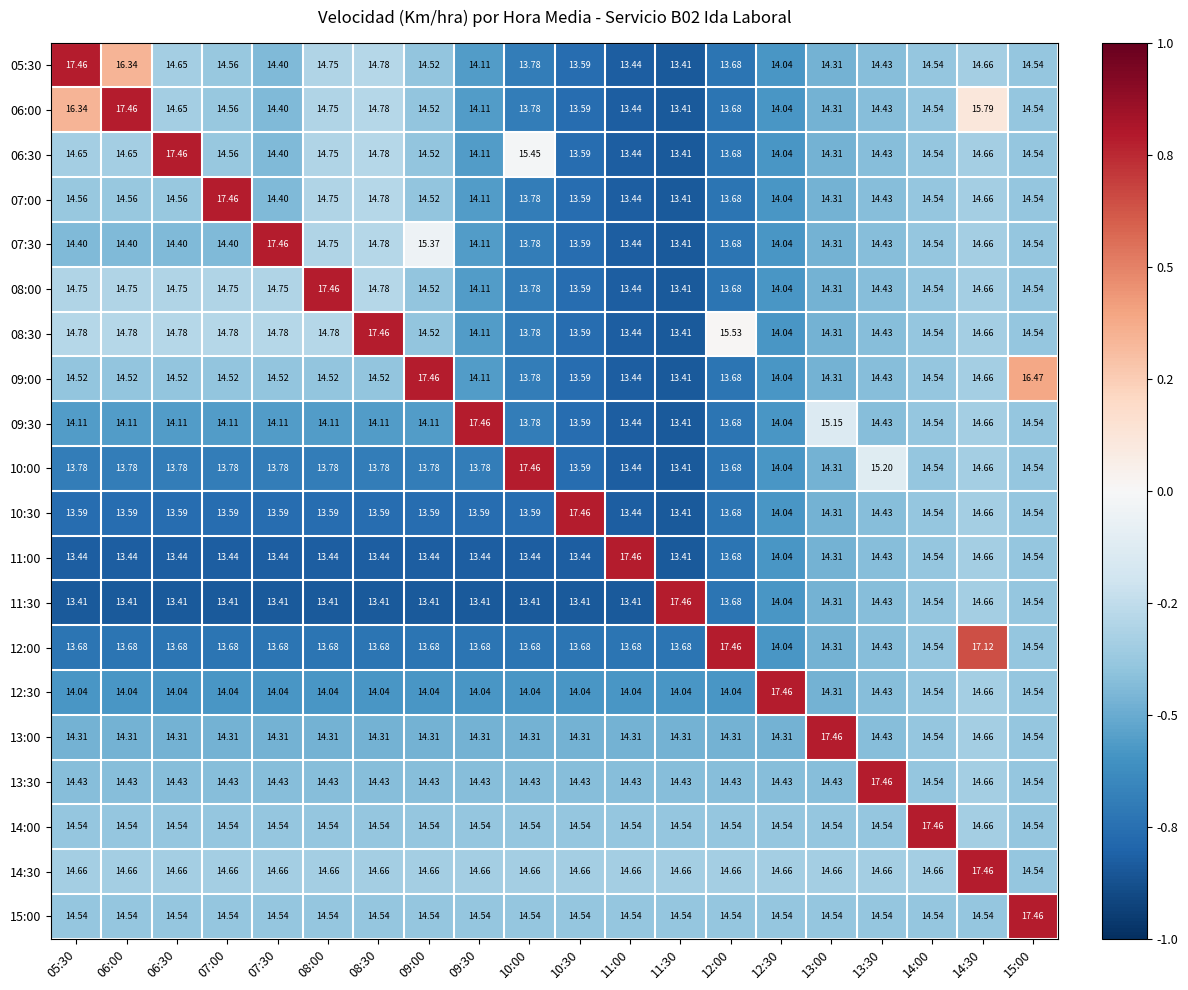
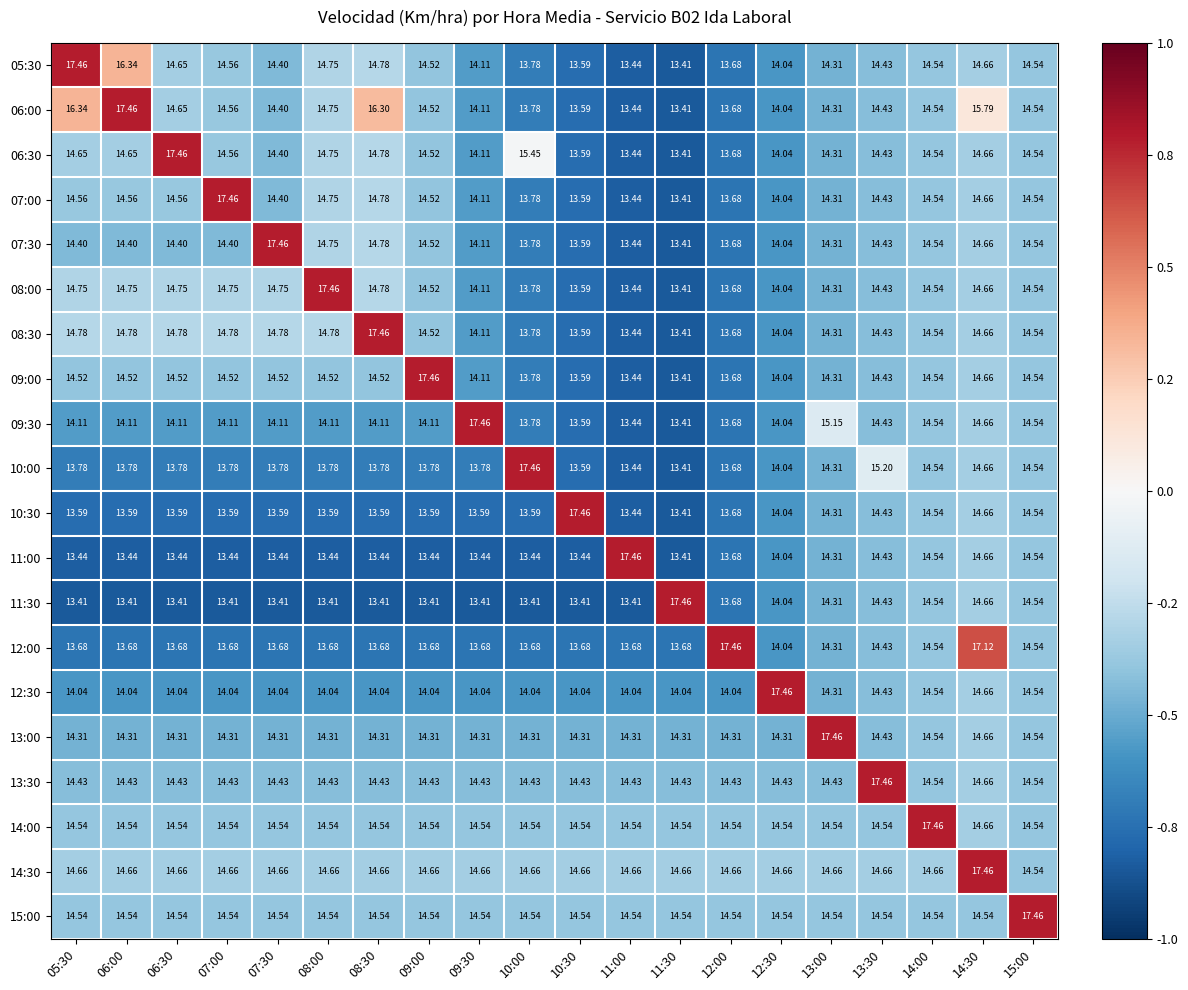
  {
    "06:00": {
      "05:30": 16.34,
      "06:00": 17.46,
      "06:30": 14.65,
      "07:00": 14.56,
      "07:30": 14.40,
      "08:00": 14.75,
-     "08:30": 14.78,
+     "08:30": 16.30,
      "09:00": 14.52,
      "09:30": 14.11,
      "10:00": 13.78,
      "10:30": 13.59,
      "11:00": 13.44,
      "11:30": 13.41,
      "12:00": 13.68,
      "12:30": 14.04,
      "13:00": 14.31,
      "13:30": 14.43,
      "14:00": 14.54,
      "14:30": 15.79,
      "15:00": 14.54
    },
    "07:30": {
      "05:30": 14.40,
      "06:00": 14.40,
      "06:30": 14.40,
      "07:00": 14.40,
      "07:30": 17.46,
      "08:00": 14.75,
      "08:30": 14.78,
-     "09:00": 15.37,
+     "09:00": 14.52,
      "09:30": 14.11,
      "10:00": 13.78,
      "10:30": 13.59,
      "11:00": 13.44,
      "11:30": 13.41,
      "12:00": 13.68,
      "12:30": 14.04,
      "13:00": 14.31,
      "13:30": 14.43,
      "14:00": 14.54,
      "14:30": 14.66,
      "15:00": 14.54
    },
    "08:30": {
      "05:30": 14.78,
      "06:00": 14.78,
      "06:30": 14.78,
      "07:00": 14.78,
      "07:30": 14.78,
      "08:00": 14.78,
      "08:30": 17.46,
      "09:00": 14.52,
      "09:30": 14.11,
      "10:00": 13.78,
      "10:30": 13.59,
      "11:00": 13.44,
      "11:30": 13.41,
-     "12:00": 15.53,
+     "12:00": 13.68,
      "12:30": 14.04,
      "13:00": 14.31,
      "13:30": 14.43,
      "14:00": 14.54,
      "14:30": 14.66,
      "15:00": 14.54
    },
    "09:00": {
      "05:30": 14.52,
      "06:00": 14.52,
      "06:30": 14.52,
      "07:00": 14.52,
      "07:30": 14.52,
      "08:00": 14.52,
      "08:30": 14.52,
      "09:00": 17.46,
      "09:30": 14.11,
      "10:00": 13.78,
      "10:30": 13.59,
      "11:00": 13.44,
      "11:30": 13.41,
      "12:00": 13.68,
      "12:30": 14.04,
      "13:00": 14.31,
      "13:30": 14.43,
      "14:00": 14.54,
      "14:30": 14.66,
-     "15:00": 16.47
+     "15:00": 14.54
    }
  }
